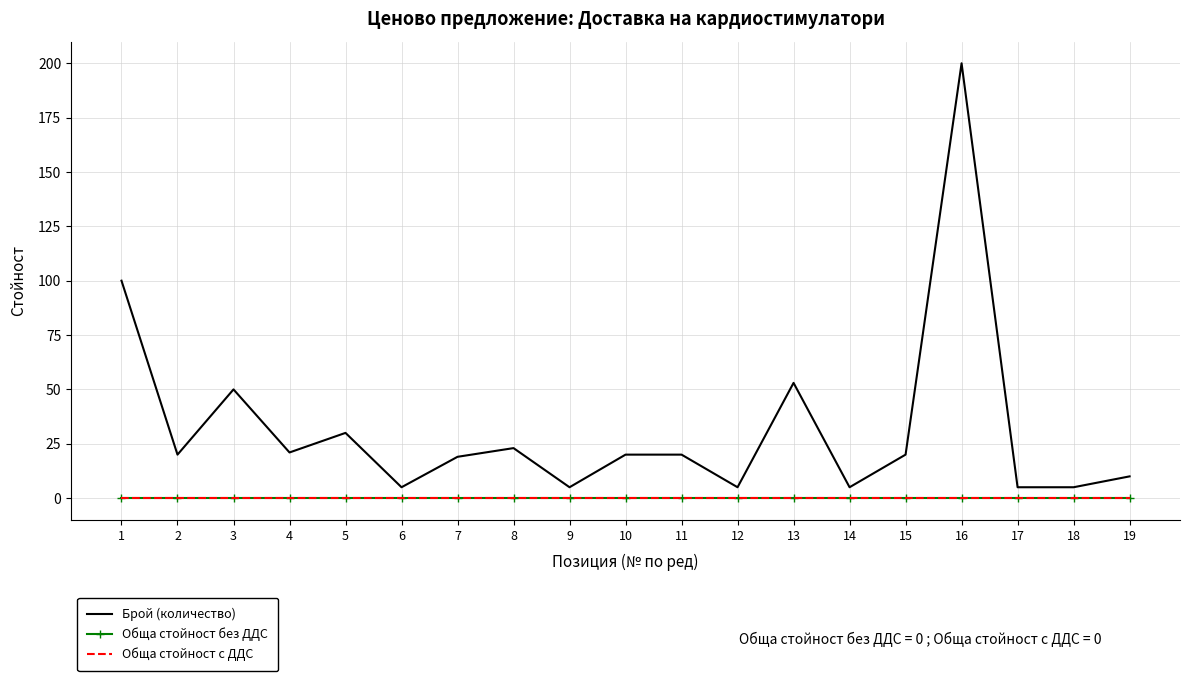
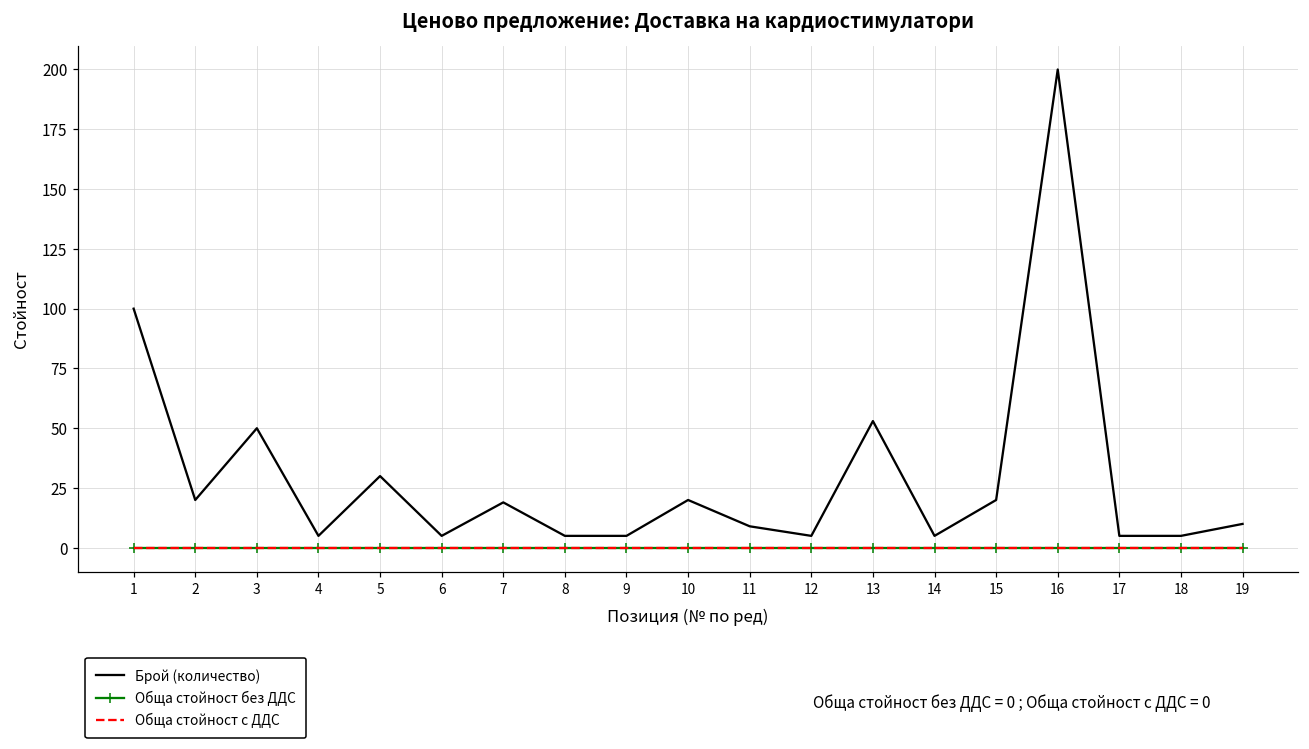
  {
    "Брой (количество)": {
      "1": 100,
      "2": 20,
      "3": 50,
-     "4": 21,
+     "4": 5,
      "5": 30,
      "6": 5,
      "7": 19,
-     "8": 23,
+     "8": 5,
      "9": 5,
      "10": 20,
-     "11": 20,
+     "11": 9,
      "12": 5,
      "13": 53,
      "14": 5,
      "15": 20,
      "16": 200,
      "17": 5,
      "18": 5,
      "19": 10
    },
    "Обща стойност с ДДС": {
      "1": 0,
      "2": 0,
      "3": 0,
      "4": 0,
      "5": 0,
      "6": 0,
      "7": 0,
      "8": 0,
      "9": 0,
      "10": 0,
      "11": 0,
      "12": 0,
      "13": 0,
      "14": 0,
      "15": 0,
      "16": 0,
      "17": 0,
      "18": 0,
      "19": 0
    }
  }
